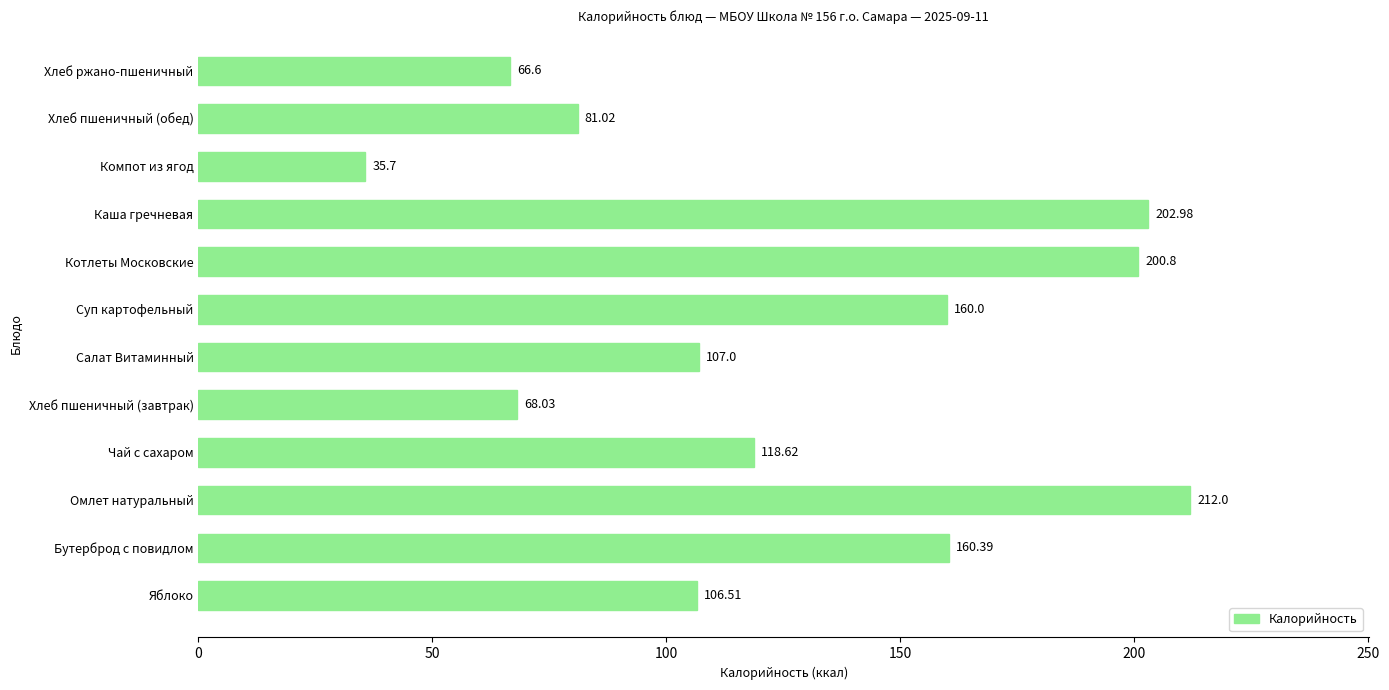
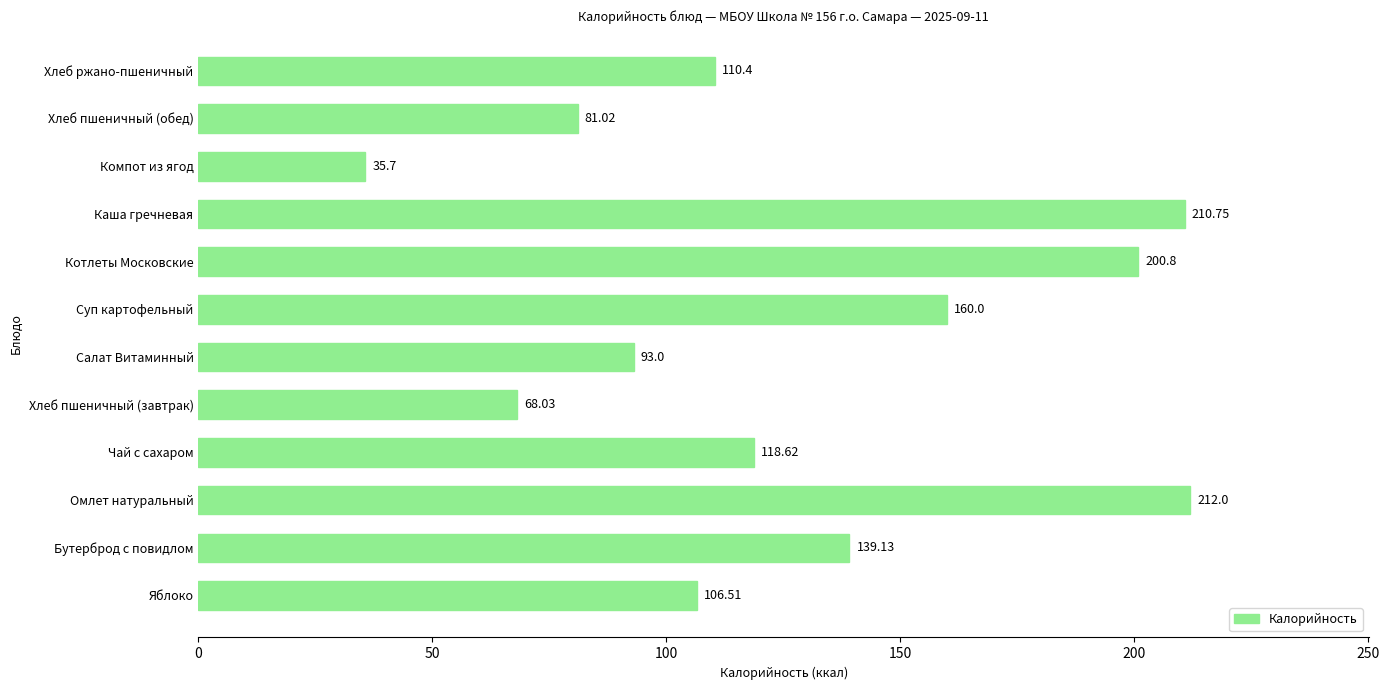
  {
-   "Хлеб ржано-пшеничный": 66.6,
+   "Хлеб ржано-пшеничный": 110.4,
    "Хлеб пшеничный (обед)": 81.02,
    "Компот из ягод": 35.7,
-   "Каша гречневая": 202.98,
+   "Каша гречневая": 210.75,
    "Котлеты Московские": 200.8,
    "Суп картофельный": 160.0,
-   "Салат Витаминный": 107.0,
+   "Салат Витаминный": 93.0,
    "Хлеб пшеничный (завтрак)": 68.03,
    "Чай с сахаром": 118.62,
    "Омлет натуральный": 212.0,
-   "Бутерброд с повидлом": 160.39,
+   "Бутерброд с повидлом": 139.13,
    "Яблоко": 106.51
  }
